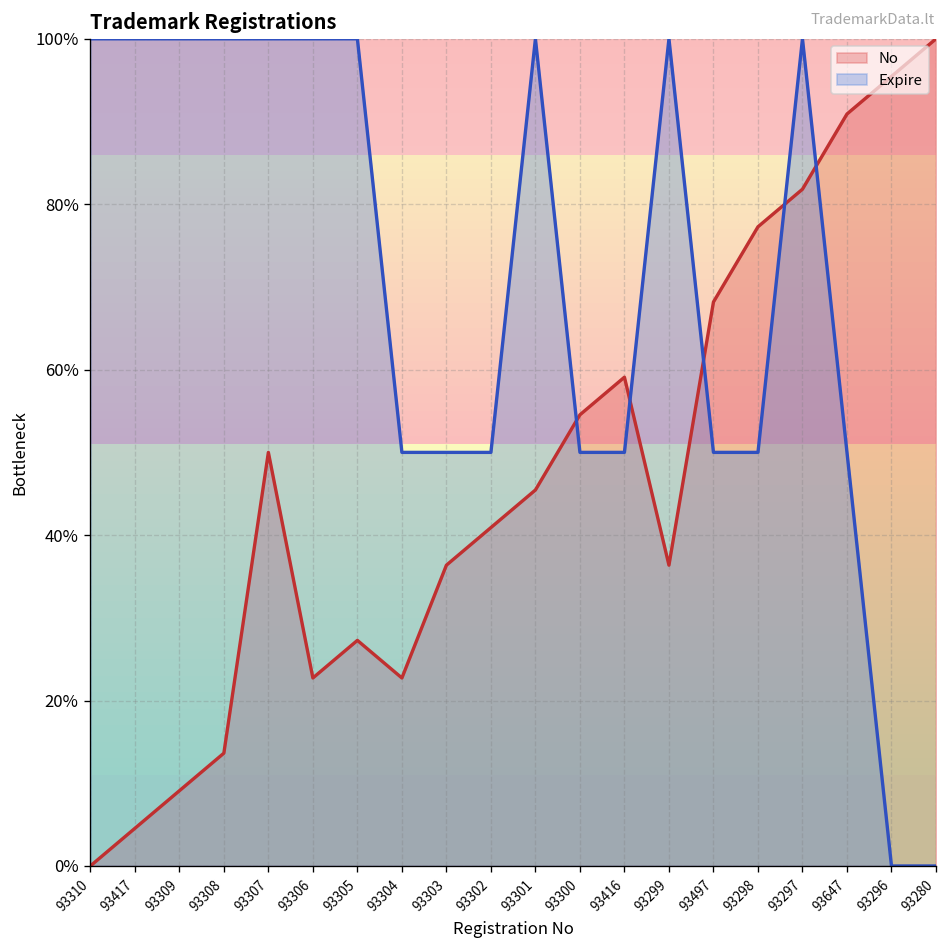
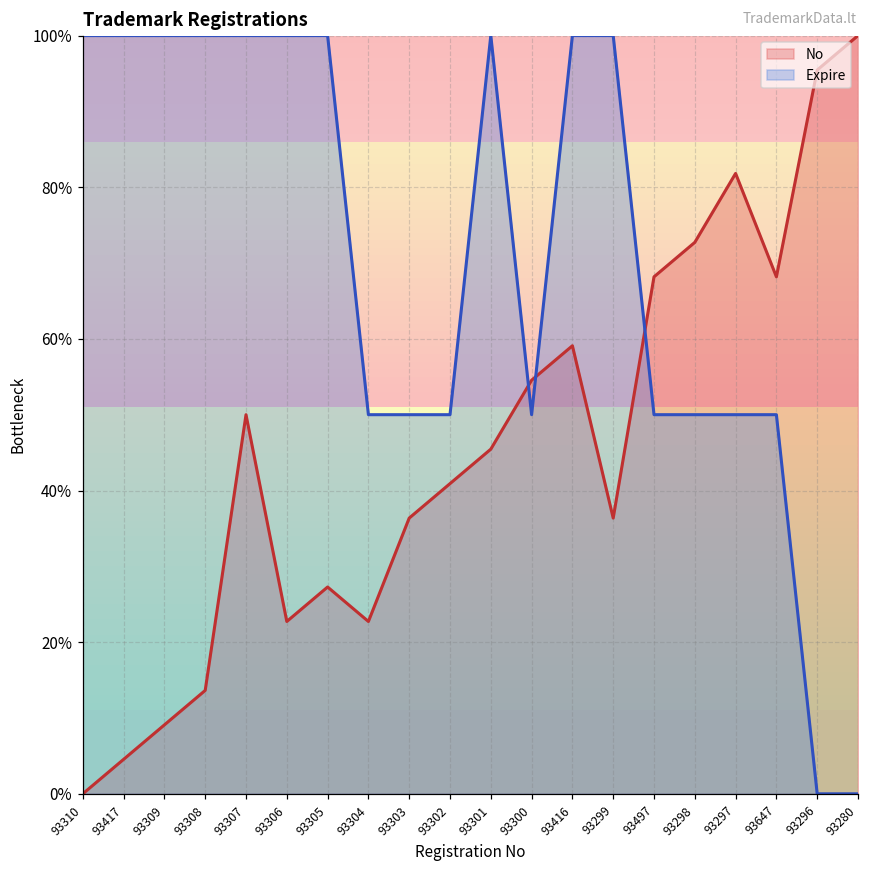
  {
    "No": {
      "93310": "0%",
      "93417": "5%",
      "93309": "9%",
      "93308": "14%",
      "93307": "50%",
      "93306": "23%",
      "93305": "27%",
      "93304": "23%",
      "93303": "36%",
      "93302": "41%",
      "93301": "45%",
      "93300": "55%",
      "93416": "59%",
      "93299": "36%",
      "93497": "68%",
-     "93298": "77%",
+     "93298": "73%",
      "93297": "82%",
-     "93647": "91%",
+     "93647": "68%",
      "93280": "100%"
    },
    "Expire": {
      "93310": "100%",
      "93417": "100%",
      "93309": "100%",
      "93308": "100%",
      "93307": "100%",
      "93306": "100%",
      "93305": "100%",
      "93304": "50%",
      "93303": "50%",
      "93302": "50%",
      "93301": "100%",
      "93300": "50%",
-     "93416": "50%",
+     "93416": "100%",
      "93299": "100%",
      "93497": "50%",
      "93298": "50%",
-     "93297": "100%",
+     "93297": "50%",
      "93647": "50%",
      "93296": "0%",
      "93280": "0%"
    }
  }
